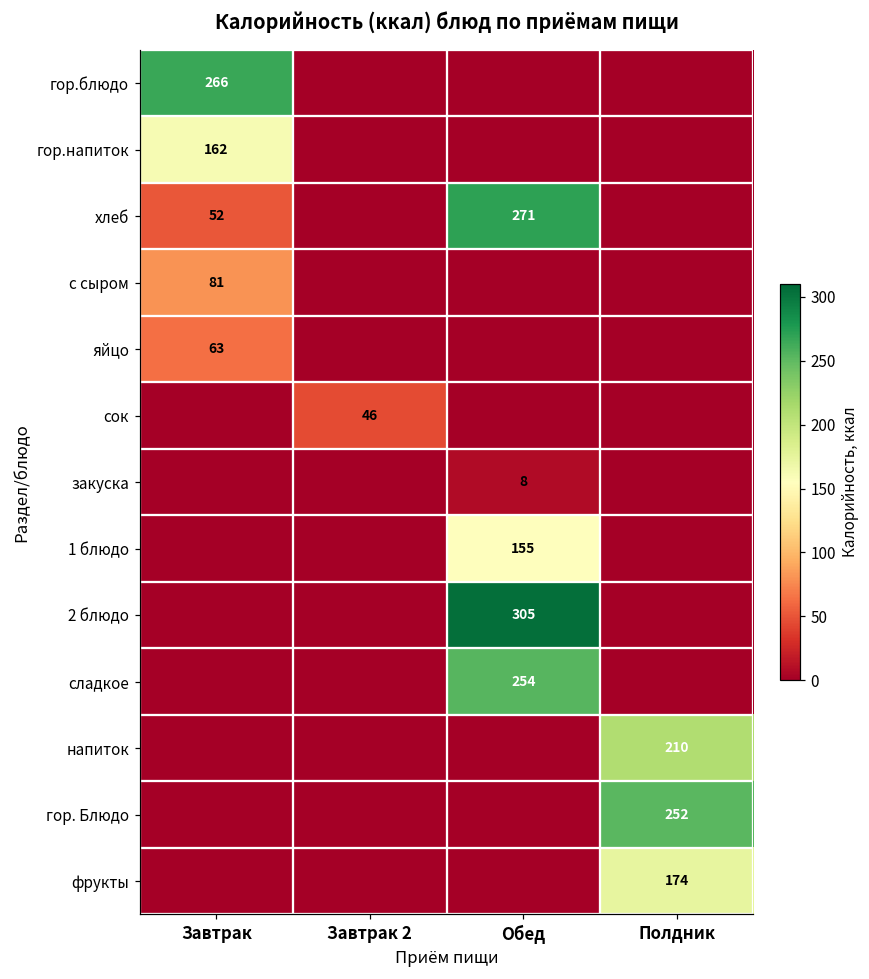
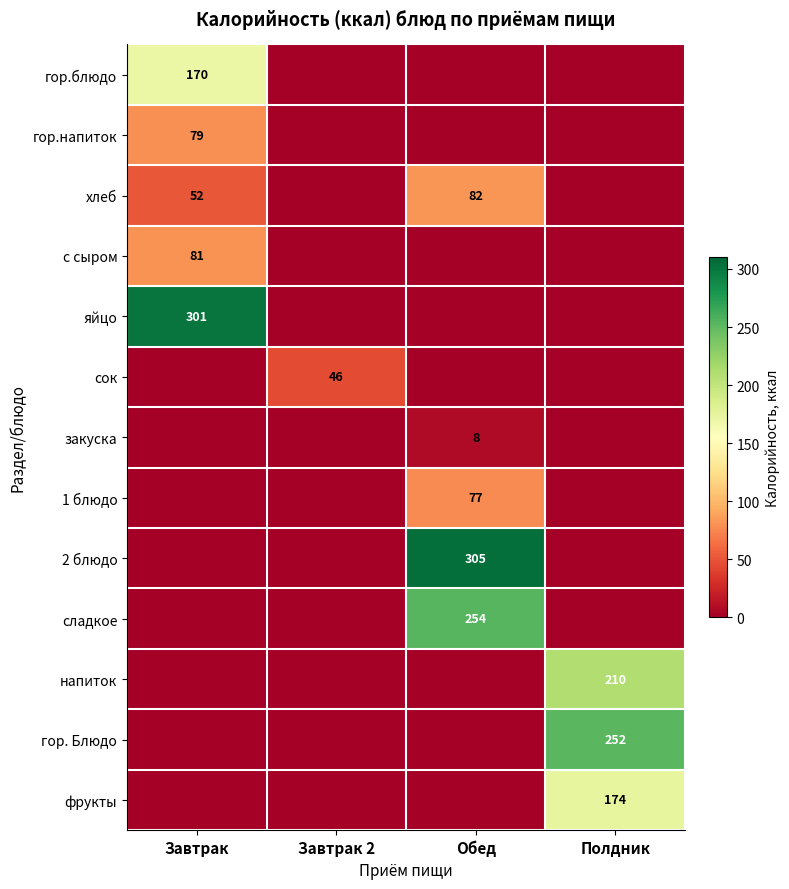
  {
    "гор.блюдо": {
-     "Завтрак": 266
+     "Завтрак": 170
    },
    "гор.напиток": {
-     "Завтрак": 162
+     "Завтрак": 79
    },
    "хлеб": {
      "Завтрак": 52,
-     "Обед": 271
+     "Обед": 82
    },
    "с сыром": {
      "Завтрак": 81
    },
    "яйцо": {
-     "Завтрак": 63
+     "Завтрак": 301
    },
    "сок": {
      "Завтрак 2": 46
    },
    "закуска": {
      "Обед": 8
    },
    "1 блюдо": {
-     "Обед": 155
+     "Обед": 77
    },
    "2 блюдо": {
      "Обед": 305
    },
    "сладкое": {
      "Обед": 254
    },
    "напиток": {
      "Полдник": 210
    },
    "гор. Блюдо": {
      "Полдник": 252
    },
    "фрукты": {
      "Полдник": 174
    }
  }
